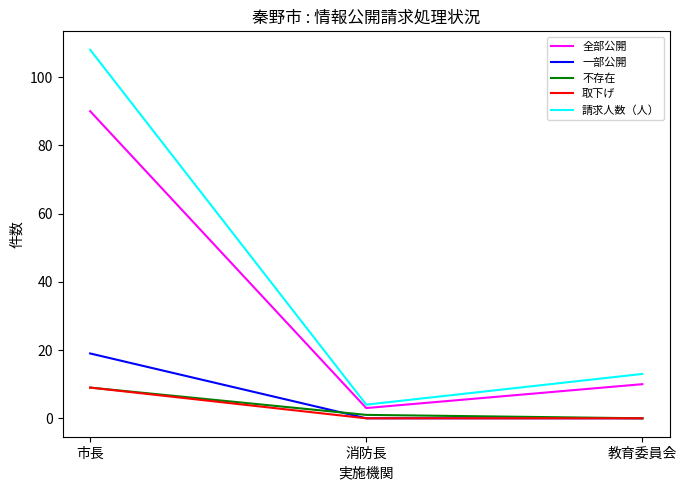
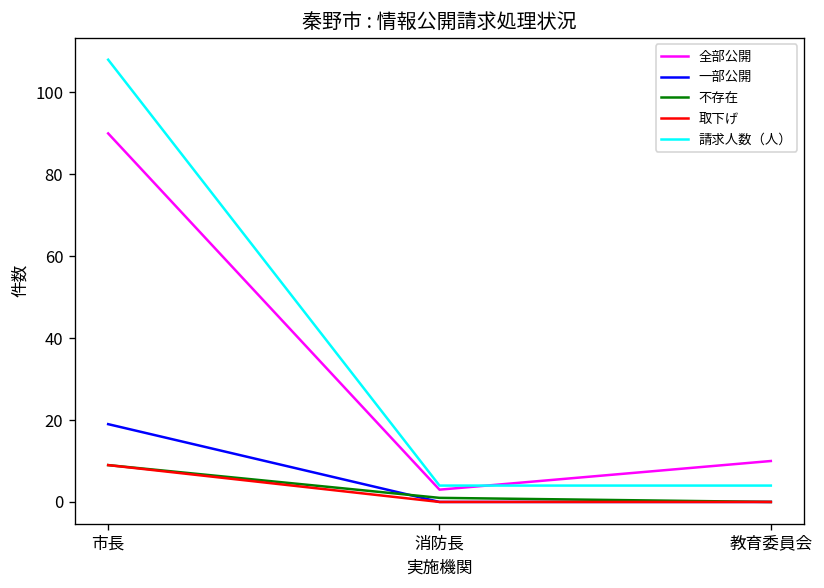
  {
    "全部公開": {
      "市長": 90,
      "消防長": 3,
      "教育委員会": 10
    },
    "一部公開": {
      "市長": 19
    },
    "不存在": {
      "消防長": 1
    },
    "請求人数（人）": {
      "市長": 108,
      "消防長": 4,
-     "教育委員会": 13
+     "教育委員会": 4
    }
  }
